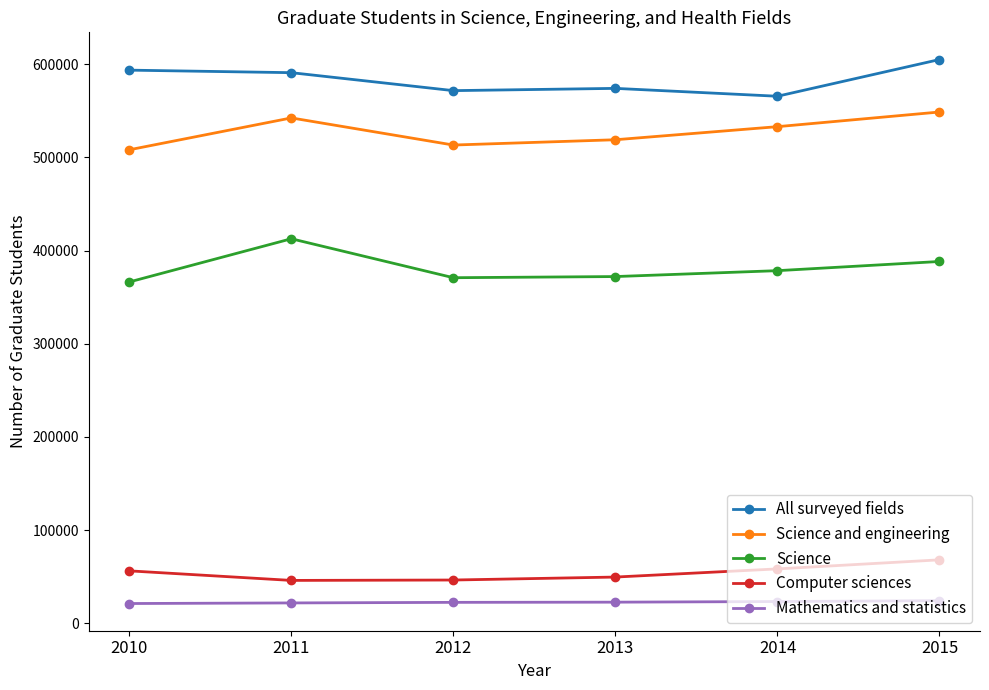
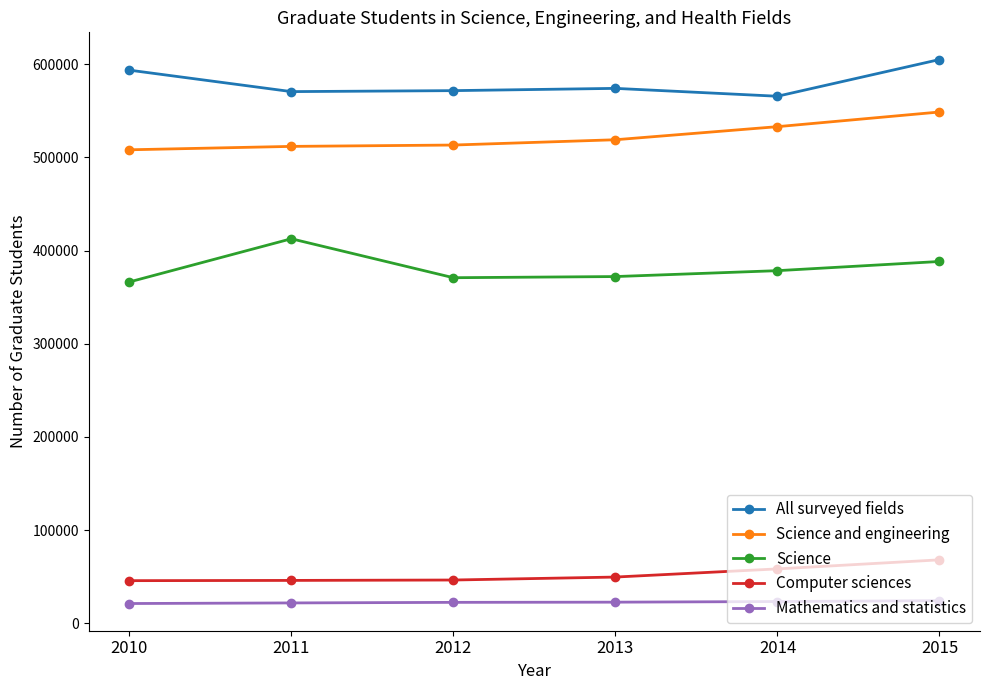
  {
    "All surveyed fields": {
      "2010": 590000,
-     "2011": 590000,
+     "2011": 570000,
      "2012": 570000,
      "2013": 570000,
      "2014": 570000,
      "2015": 600000
    },
    "Science and engineering": {
      "2010": 510000,
-     "2011": 540000,
+     "2011": 510000,
      "2012": 510000,
      "2013": 520000,
      "2014": 530000,
      "2015": 550000
    },
    "Science": {
      "2010": 370000,
      "2011": 410000,
      "2012": 370000,
      "2013": 370000,
      "2014": 380000,
      "2015": 390000
    },
    "Computer sciences": {
-     "2010": 60000,
+     "2010": 50000,
      "2011": 50000,
      "2012": 50000,
      "2013": 50000
    },
    "Mathematics and statistics": {
      "2010": 20000,
      "2011": 20000,
      "2012": 20000,
      "2013": 20000
    }
  }
